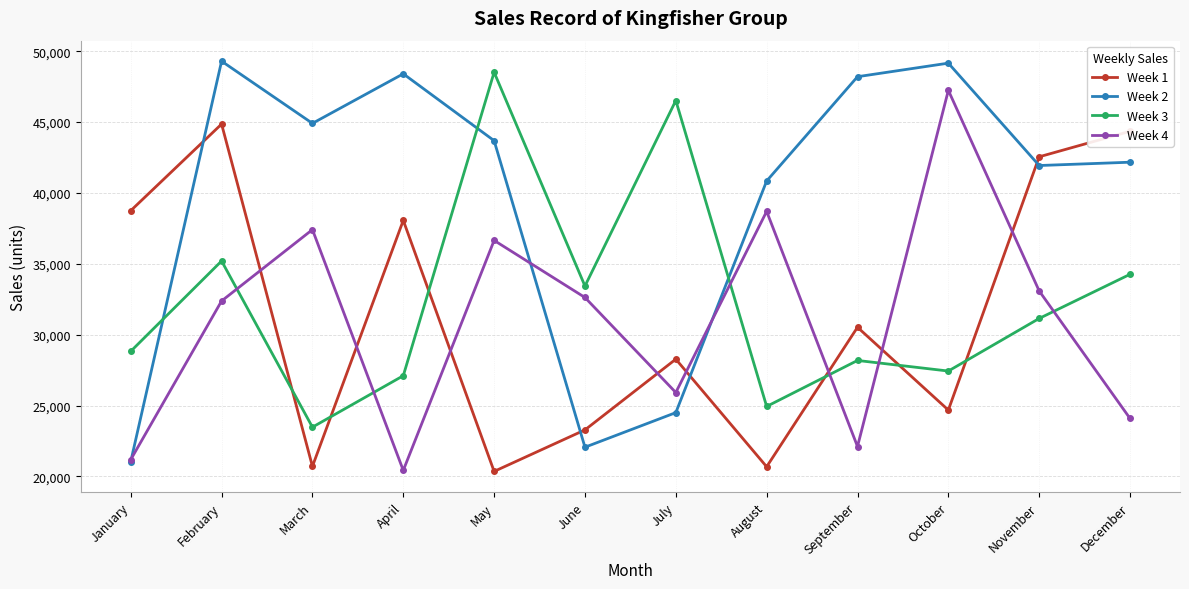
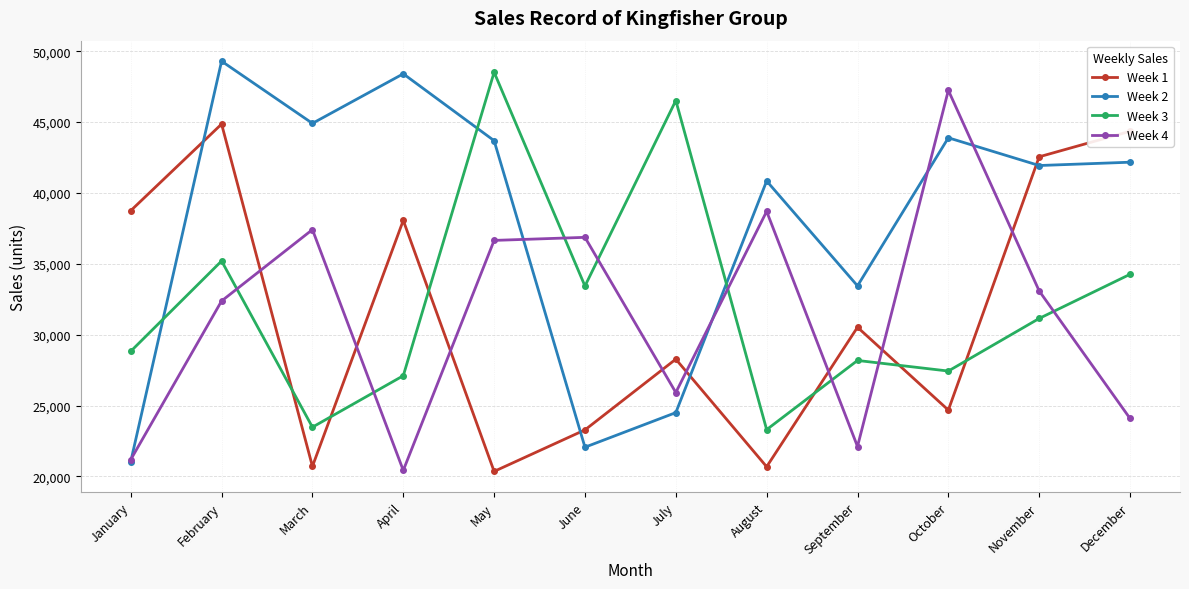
  {
    "Week 1": {
      "January": "38,700",
      "February": "44,900",
      "March": "20,700",
      "April": "38,100",
      "May": "20,400",
      "June": "23,300",
      "July": "28,300",
      "August": "20,700",
      "September": "30,500",
      "October": "24,700",
      "November": "42,500"
    },
    "Week 2": {
      "February": "49,300",
      "March": "44,900",
      "April": "48,400",
      "May": "43,700",
      "June": "22,100",
      "July": "24,500",
      "August": "40,800",
-     "September": "48,200",
-     "October": "49,200",
+     "September": "33,400",
+     "October": "43,900",
      "November": "41,900",
      "December": "42,200"
    },
    "Week 3": {
      "January": "28,800",
      "February": "35,200",
      "March": "23,500",
      "April": "27,100",
      "May": "48,500",
      "June": "33,400",
      "July": "46,500",
-     "August": "24,900",
+     "August": "23,300",
      "September": "28,200",
      "October": "27,400",
      "November": "31,100",
      "December": "34,300"
    },
    "Week 4": {
      "February": "32,400",
      "March": "37,400",
      "April": "20,400",
      "May": "36,600",
-     "June": "32,600",
+     "June": "36,900",
      "July": "25,900",
      "August": "38,700",
      "September": "22,100",
      "October": "47,200",
      "November": "33,100",
      "December": "24,100"
    }
  }
